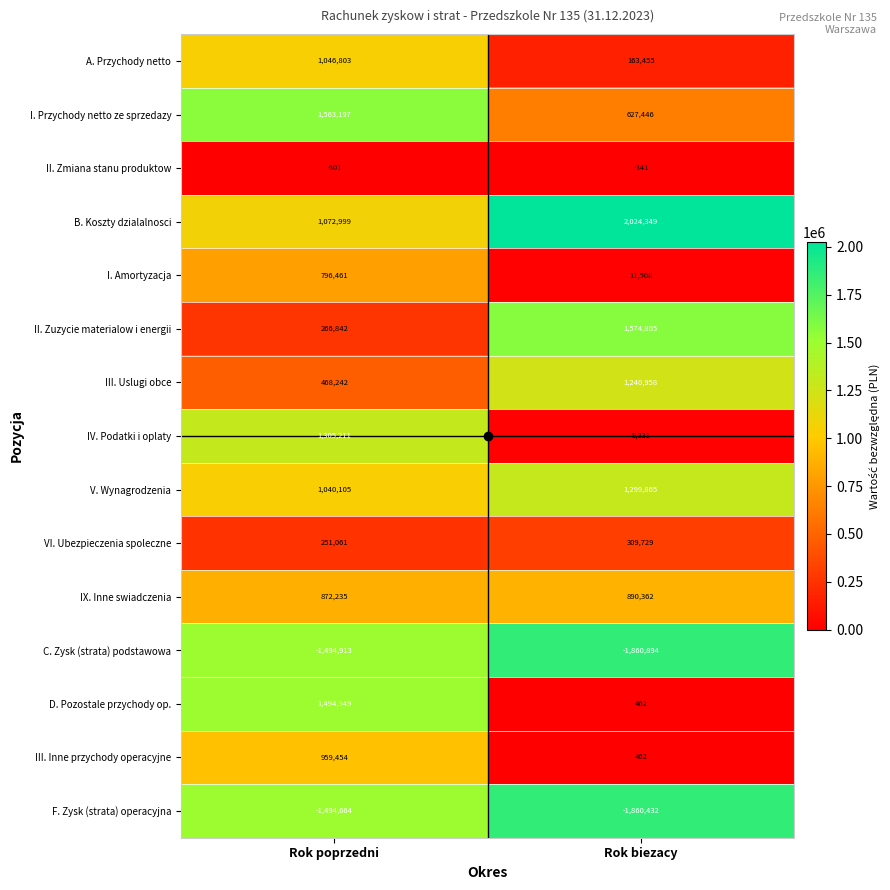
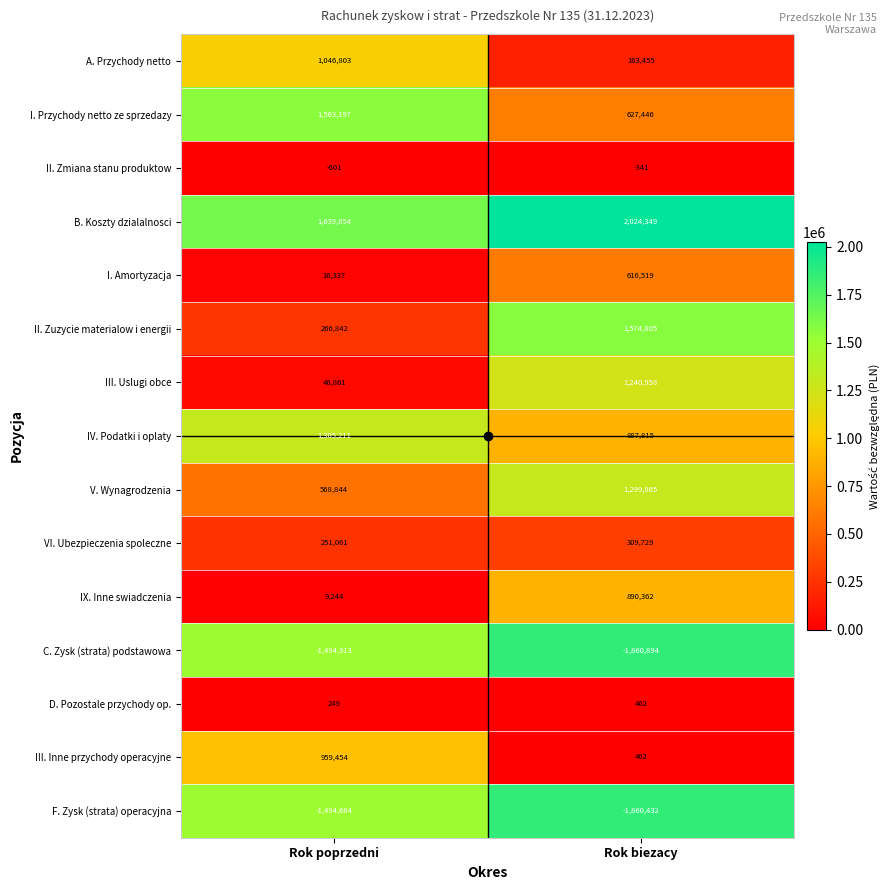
  {
    "A. Przychody netto": {
      "Rok poprzedni": "1,046,803",
      "Rok biezacy": "163,455"
    },
    "I. Przychody netto ze sprzedazy": {
      "Rok poprzedni": "1,563,197",
      "Rok biezacy": "627,446"
    },
    "II. Zmiana stanu produktow": {
      "Rok poprzedni": "-601",
      "Rok biezacy": "-341"
    },
    "B. Koszty dzialalnosci": {
-     "Rok poprzedni": "1,072,999",
+     "Rok poprzedni": "1,639,854",
      "Rok biezacy": "2,024,349"
    },
    "I. Amortyzacja": {
-     "Rok poprzedni": "796,461",
-     "Rok biezacy": "11,508"
+     "Rok poprzedni": "16,337",
+     "Rok biezacy": "616,519"
    },
    "II. Zuzycie materialow i energii": {
      "Rok poprzedni": "266,842",
      "Rok biezacy": "1,574,805"
    },
    "III. Uslugi obce": {
-     "Rok poprzedni": "468,242",
+     "Rok poprzedni": "46,861",
      "Rok biezacy": "1,240,958"
    },
    "IV. Podatki i oplaty": {
      "Rok poprzedni": "1,305,211",
-     "Rok biezacy": "9,331"
+     "Rok biezacy": "887,815"
    },
    "V. Wynagrodzenia": {
-     "Rok poprzedni": "1,040,105",
+     "Rok poprzedni": "568,844",
      "Rok biezacy": "1,299,865"
    },
    "VI. Ubezpieczenia spoleczne": {
      "Rok poprzedni": "251,061",
      "Rok biezacy": "309,729"
    },
    "IX. Inne swiadczenia": {
-     "Rok poprzedni": "872,235",
+     "Rok poprzedni": "9,244",
      "Rok biezacy": "890,362"
    },
    "C. Zysk (strata) podstawowa": {
      "Rok poprzedni": "-1,494,913",
      "Rok biezacy": "-1,860,894"
    },
    "D. Pozostale przychody op.": {
-     "Rok poprzedni": "1,494,349",
+     "Rok poprzedni": "249",
      "Rok biezacy": "462"
    },
    "III. Inne przychody operacyjne": {
      "Rok poprzedni": "959,454",
      "Rok biezacy": "462"
    },
    "F. Zysk (strata) operacyjna": {
      "Rok poprzedni": "-1,494,664",
      "Rok biezacy": "-1,860,432"
    }
  }
